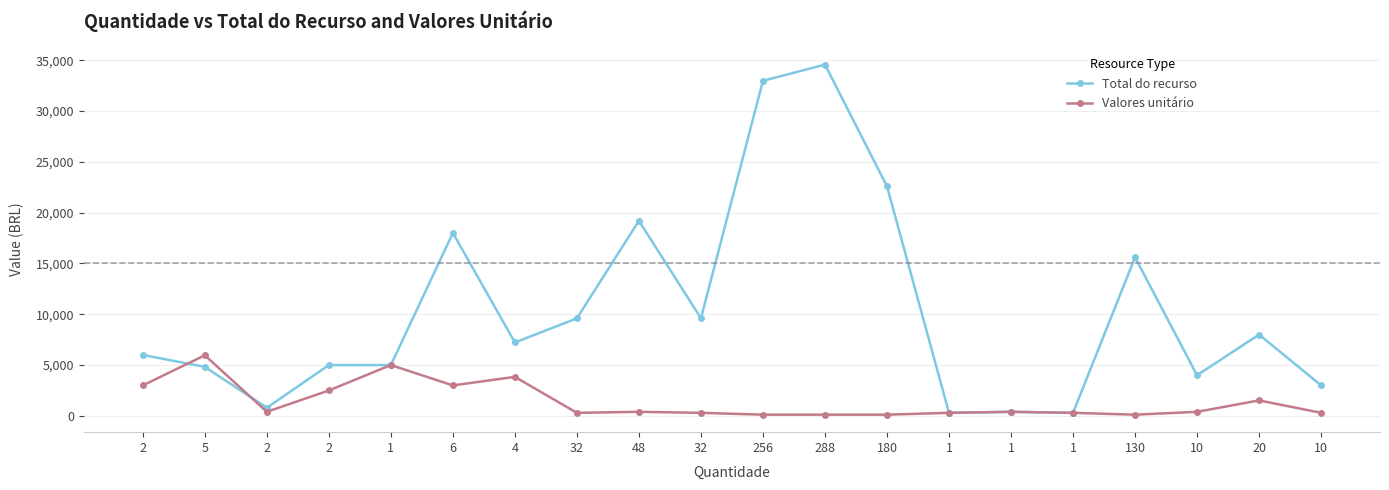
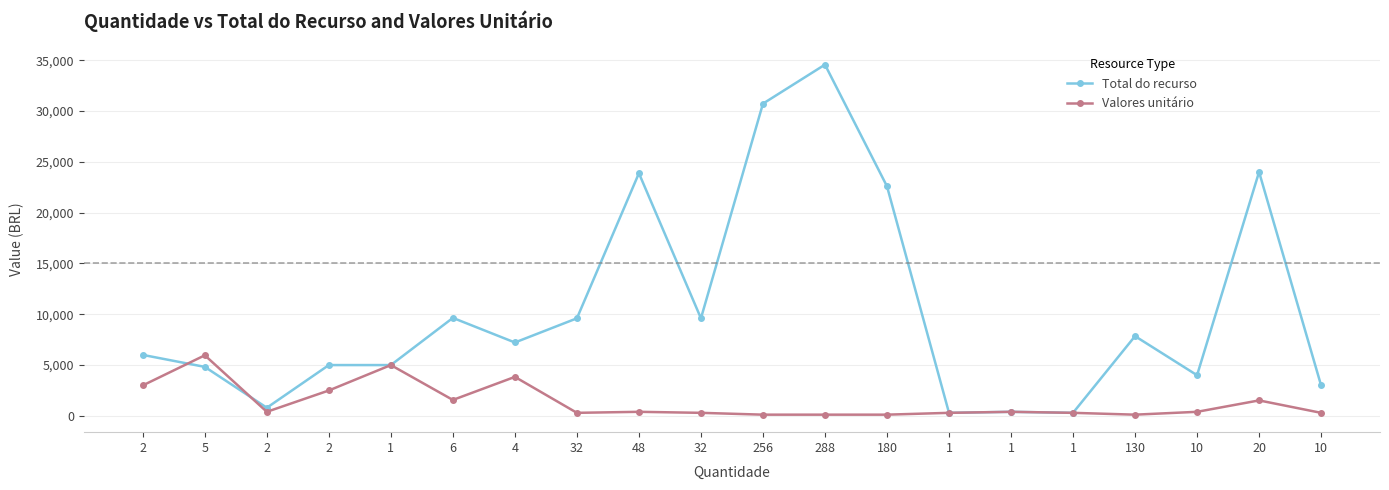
  {
    "Total do recurso": {
      "5": "4,800",
-     "6": "18,000",
+     "6": "9,600",
      "4": "7,200",
-     "48": "19,200",
-     "256": "33,000",
+     "48": "23,900",
+     "256": "30,700",
      "288": "34,600",
      "180": "22,600",
-     "130": "15,600",
-     "20": "8,000"
+     "130": "7,800",
+     "20": "24,000"
    },
    "Valores unitário": {
      "5": "6,000",
-     "6": "3,000",
+     "6": "1,600",
      "4": "3,800",
      "48": "400",
      "256": "100",
      "288": "100",
      "180": "100",
      "130": "100",
      "20": "1,500"
    }
  }
